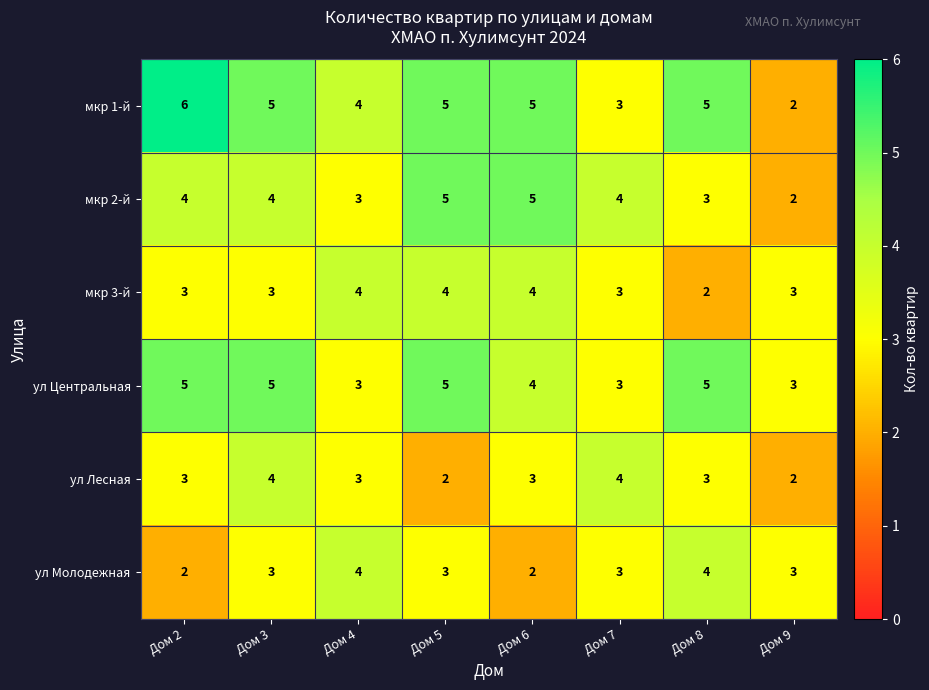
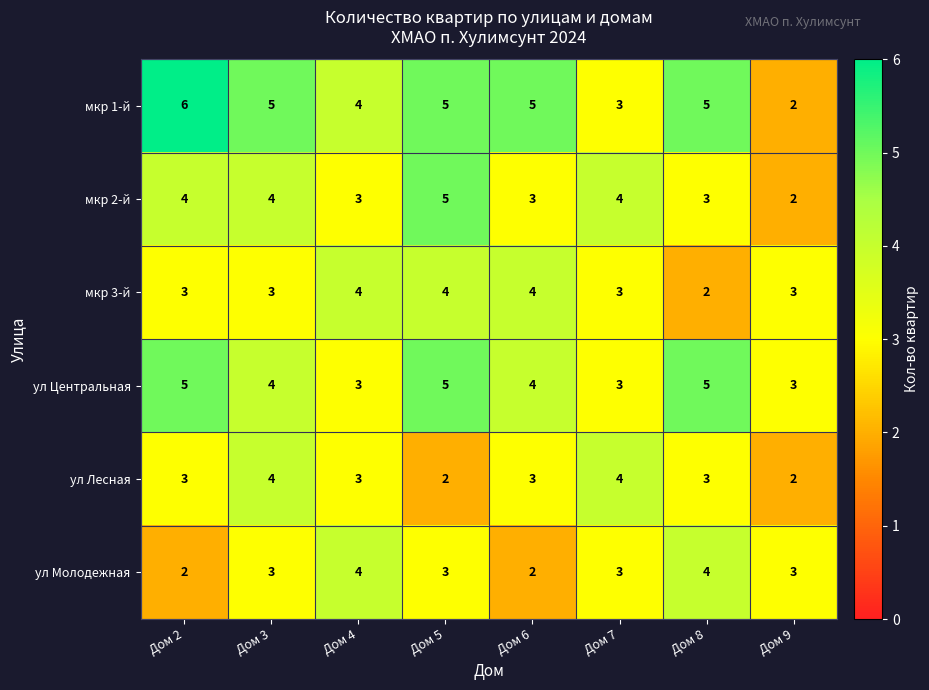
  {
    "мкр 1-й": {
      "Дом 2": 6,
      "Дом 3": 5,
      "Дом 4": 4,
      "Дом 5": 5,
      "Дом 6": 5,
      "Дом 7": 3,
      "Дом 8": 5,
      "Дом 9": 2
    },
    "мкр 2-й": {
      "Дом 2": 4,
      "Дом 3": 4,
      "Дом 4": 3,
      "Дом 5": 5,
-     "Дом 6": 5,
+     "Дом 6": 3,
      "Дом 7": 4,
      "Дом 8": 3,
      "Дом 9": 2
    },
    "мкр 3-й": {
      "Дом 2": 3,
      "Дом 3": 3,
      "Дом 4": 4,
      "Дом 5": 4,
      "Дом 6": 4,
      "Дом 7": 3,
      "Дом 8": 2,
      "Дом 9": 3
    },
    "ул Центральная": {
      "Дом 2": 5,
-     "Дом 3": 5,
+     "Дом 3": 4,
      "Дом 4": 3,
      "Дом 5": 5,
      "Дом 6": 4,
      "Дом 7": 3,
      "Дом 8": 5,
      "Дом 9": 3
    },
    "ул Лесная": {
      "Дом 2": 3,
      "Дом 3": 4,
      "Дом 4": 3,
      "Дом 5": 2,
      "Дом 6": 3,
      "Дом 7": 4,
      "Дом 8": 3,
      "Дом 9": 2
    },
    "ул Молодежная": {
      "Дом 2": 2,
      "Дом 3": 3,
      "Дом 4": 4,
      "Дом 5": 3,
      "Дом 6": 2,
      "Дом 7": 3,
      "Дом 8": 4,
      "Дом 9": 3
    }
  }
